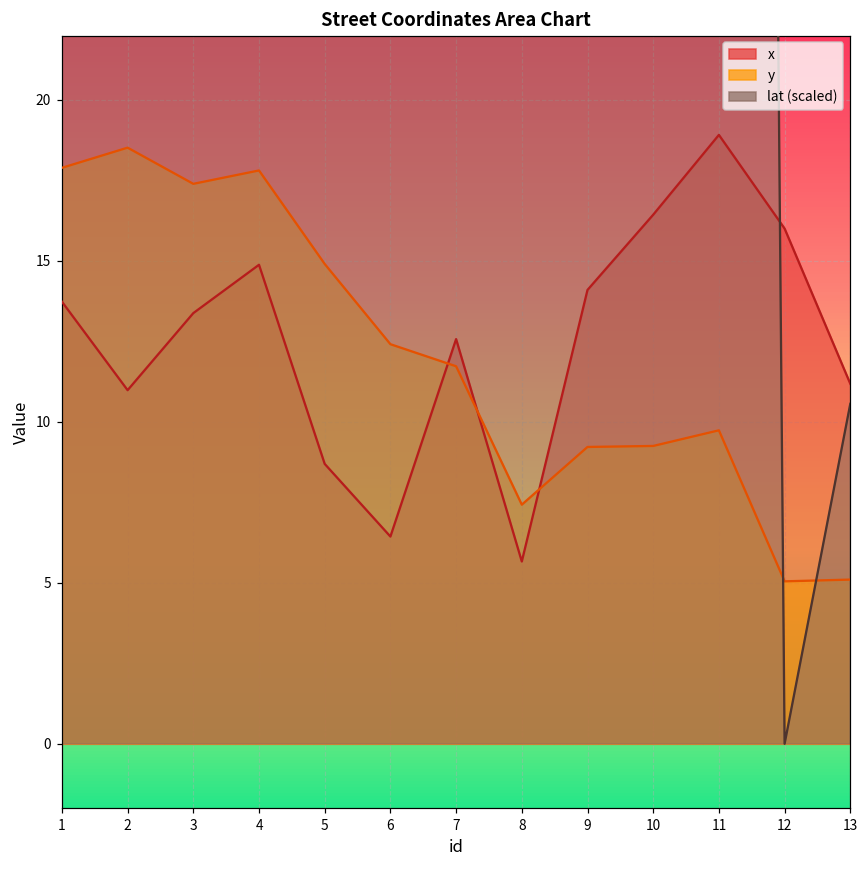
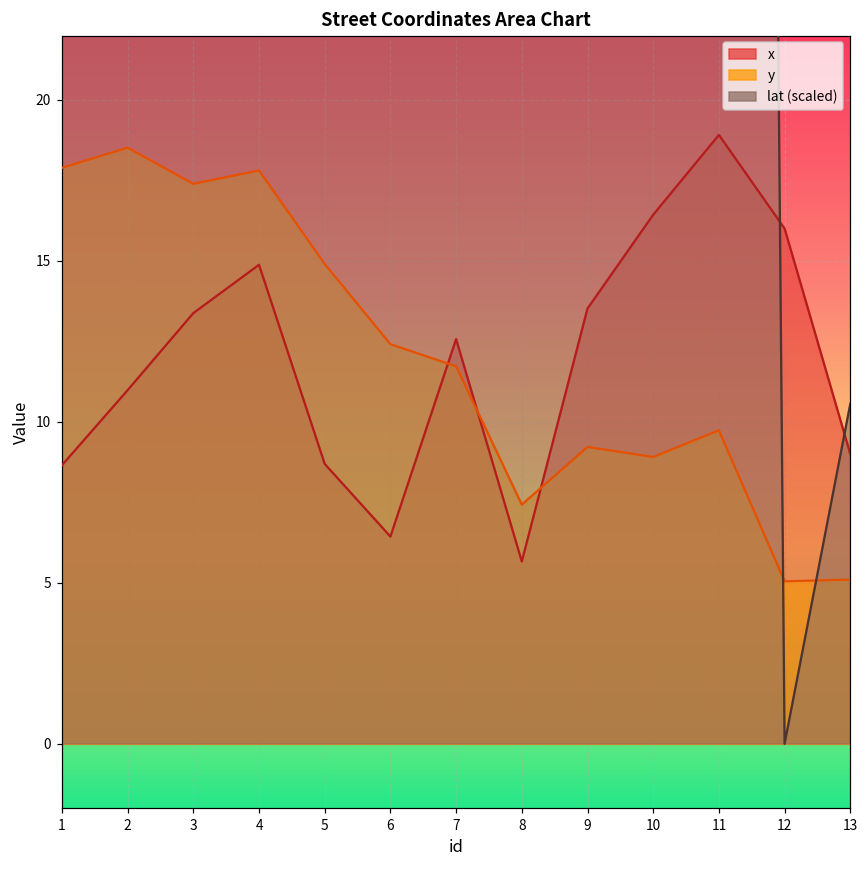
  {
    "x": {
-     "1": 13.7,
+     "1": 8.7,
      "2": 11.0,
      "3": 13.4,
      "4": 14.9,
      "5": 8.7,
      "6": 6.4,
      "7": 12.6,
      "8": 5.7,
-     "9": 14.1,
+     "9": 13.5,
      "10": 16.4,
      "11": 18.9,
      "12": 16.0,
-     "13": 11.2
+     "13": 9.0
    },
    "y": {
      "1": 17.9,
      "2": 18.5,
      "3": 17.4,
      "4": 17.8,
      "5": 14.9,
      "6": 12.4,
      "7": 11.7,
      "8": 7.4,
      "9": 9.2,
-     "10": 9.3,
+     "10": 8.9,
      "11": 9.7,
      "12": 5.0,
      "13": 5.1
    },
    "lat (scaled)": {
      "12": 0.0,
      "13": 10.6
    }
  }
